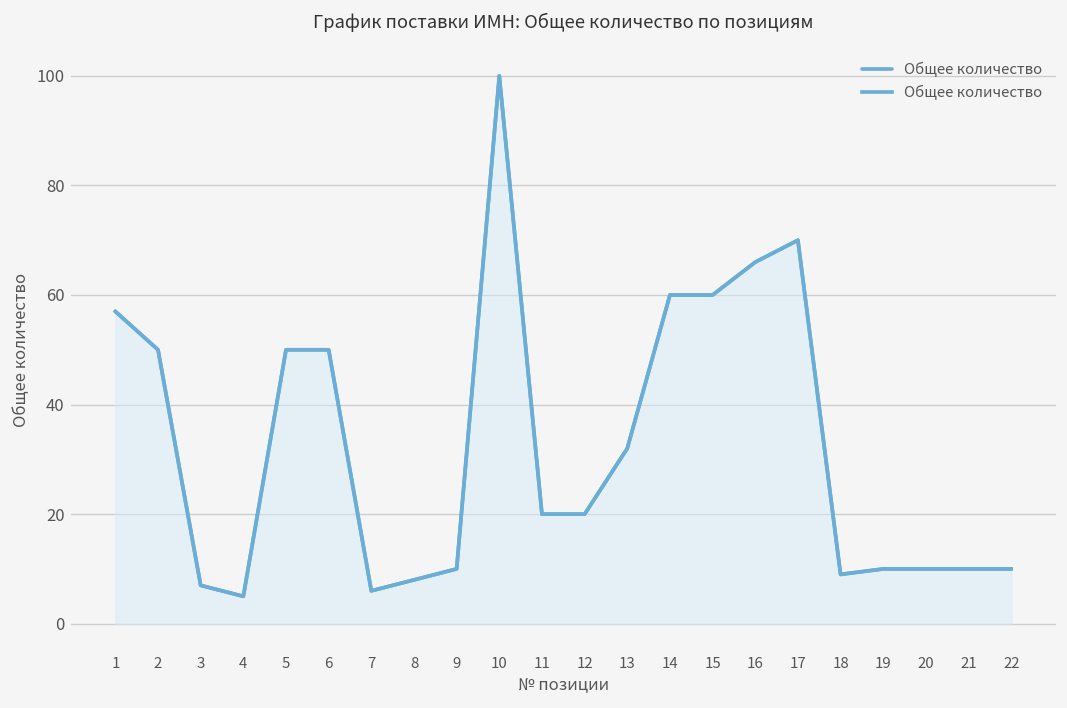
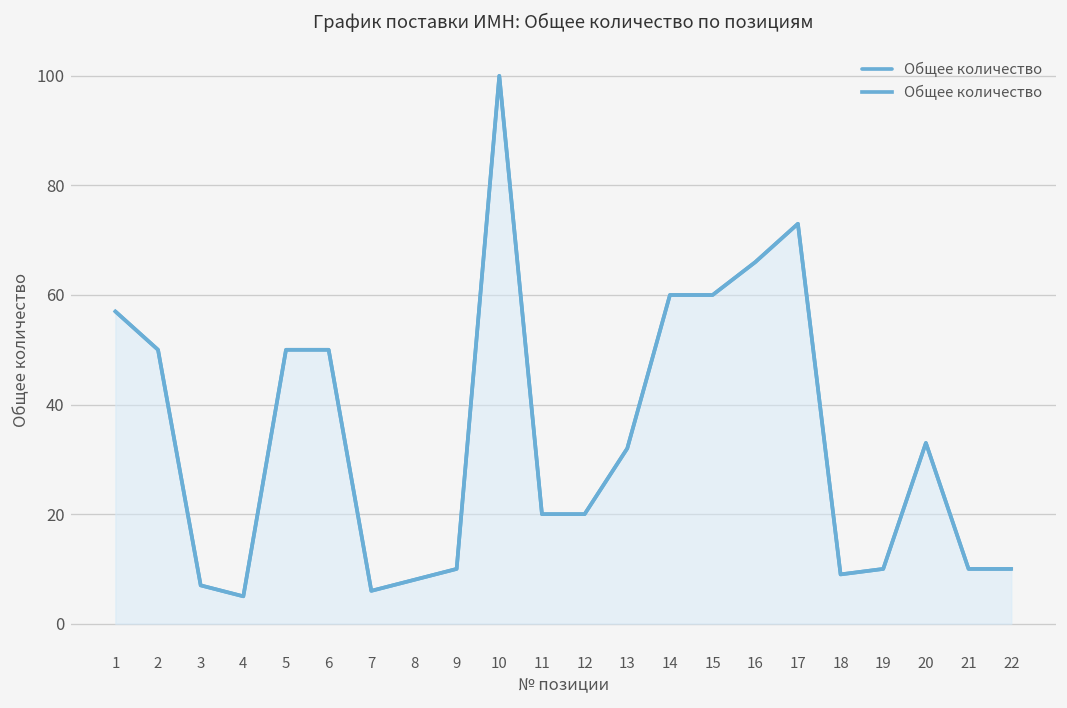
  {
    "1": 57,
    "2": 50,
    "3": 7,
    "4": 5,
    "5": 50,
    "6": 50,
    "7": 6,
    "8": 8,
    "9": 10,
    "10": 100,
    "11": 20,
    "12": 20,
    "13": 32,
    "14": 60,
    "15": 60,
    "16": 66,
-   "17": 70,
+   "17": 73,
    "18": 9,
    "19": 10,
-   "20": 10,
+   "20": 33,
    "21": 10,
    "22": 10
  }
